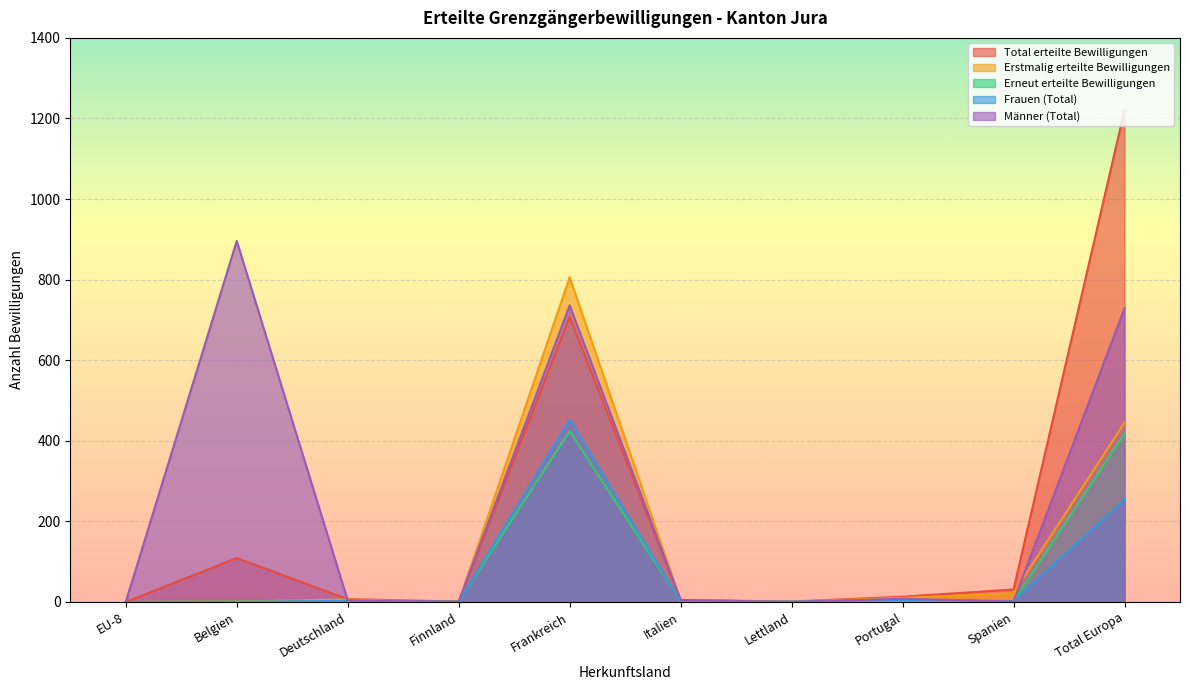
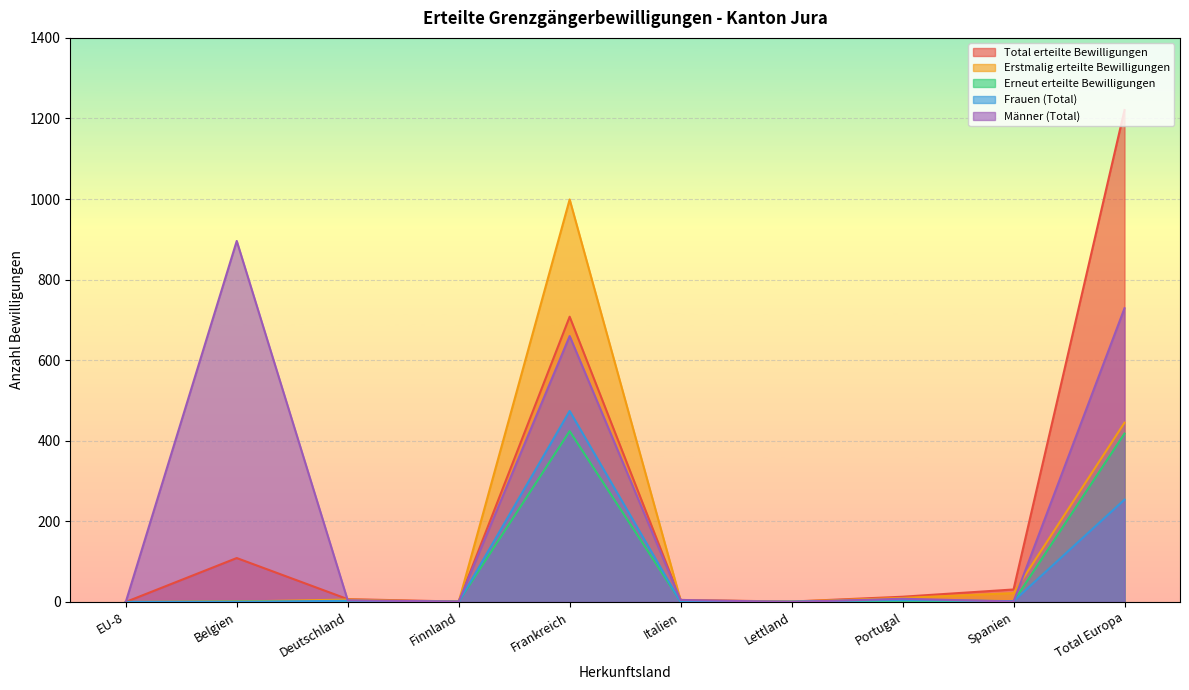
  {
    "Total erteilte Bewilligungen": {
      "Belgien": 110,
      "Frankreich": 710,
      "Spanien": 30
    },
    "Erstmalig erteilte Bewilligungen": {
-     "Frankreich": 810,
+     "Frankreich": 1000,
      "Spanien": 20,
      "Total Europa": 450
    },
    "Erneut erteilte Bewilligungen": {
      "Frankreich": 420,
      "Total Europa": 420
    },
    "Frauen (Total)": {
-     "Frankreich": 450,
+     "Frankreich": 470,
      "Total Europa": 250
    },
    "Männer (Total)": {
      "Belgien": 900,
-     "Frankreich": 740,
+     "Frankreich": 660,
      "Total Europa": 730
    }
  }
